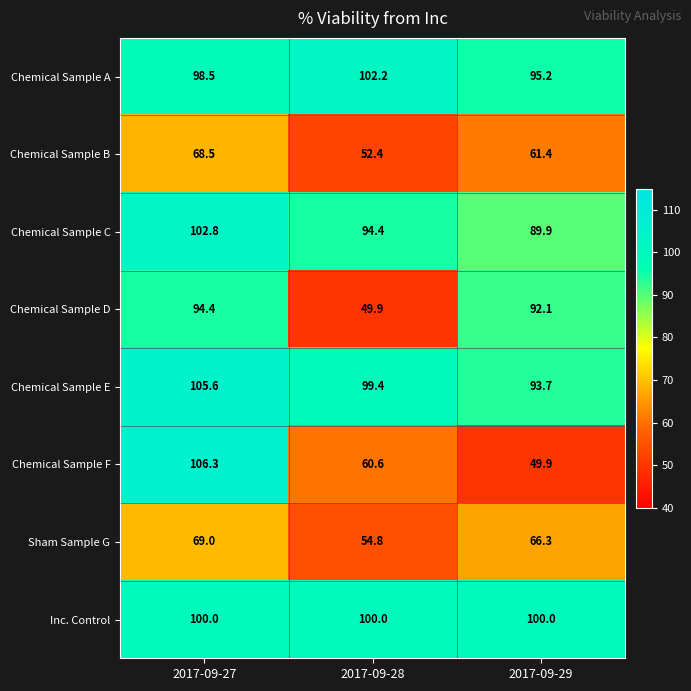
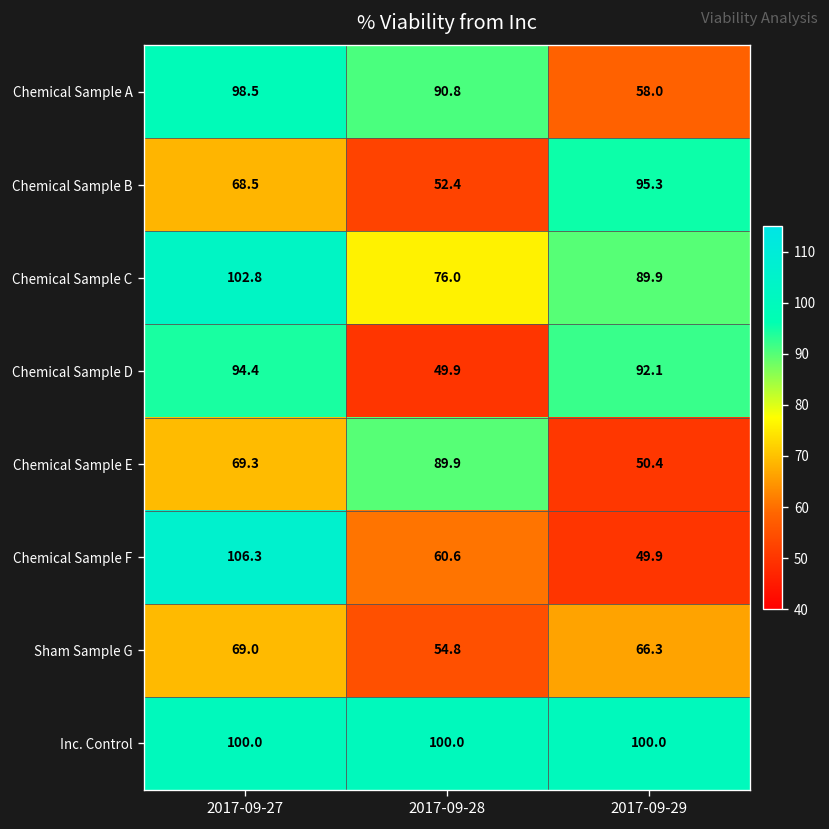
  {
    "Chemical Sample A": {
      "2017-09-27": 98.5,
-     "2017-09-28": 102.2,
-     "2017-09-29": 95.2
+     "2017-09-28": 90.8,
+     "2017-09-29": 58.0
    },
    "Chemical Sample B": {
      "2017-09-27": 68.5,
      "2017-09-28": 52.4,
-     "2017-09-29": 61.4
+     "2017-09-29": 95.3
    },
    "Chemical Sample C": {
      "2017-09-27": 102.8,
-     "2017-09-28": 94.4,
+     "2017-09-28": 76.0,
      "2017-09-29": 89.9
    },
    "Chemical Sample D": {
      "2017-09-27": 94.4,
      "2017-09-28": 49.9,
      "2017-09-29": 92.1
    },
    "Chemical Sample E": {
-     "2017-09-27": 105.6,
-     "2017-09-28": 99.4,
-     "2017-09-29": 93.7
+     "2017-09-27": 69.3,
+     "2017-09-28": 89.9,
+     "2017-09-29": 50.4
    },
    "Chemical Sample F": {
      "2017-09-27": 106.3,
      "2017-09-28": 60.6,
      "2017-09-29": 49.9
    },
    "Sham Sample G": {
      "2017-09-27": 69.0,
      "2017-09-28": 54.8,
      "2017-09-29": 66.3
    },
    "Inc. Control": {
      "2017-09-27": 100.0,
      "2017-09-28": 100.0,
      "2017-09-29": 100.0
    }
  }
